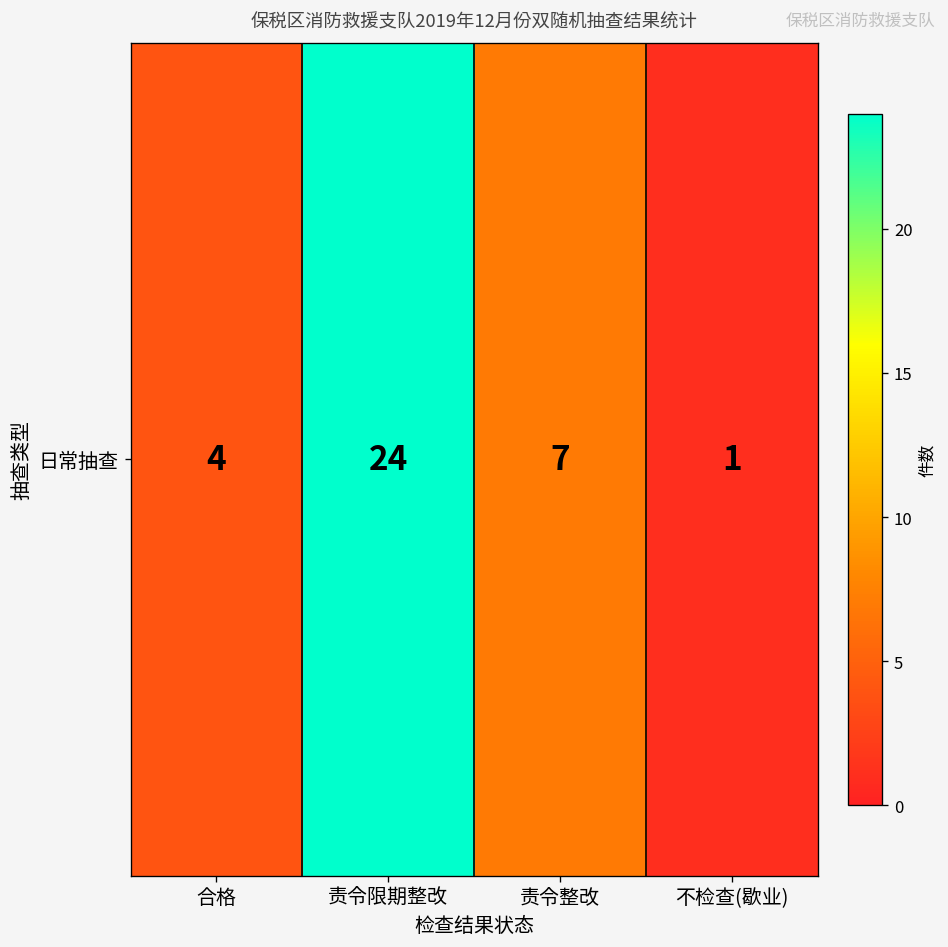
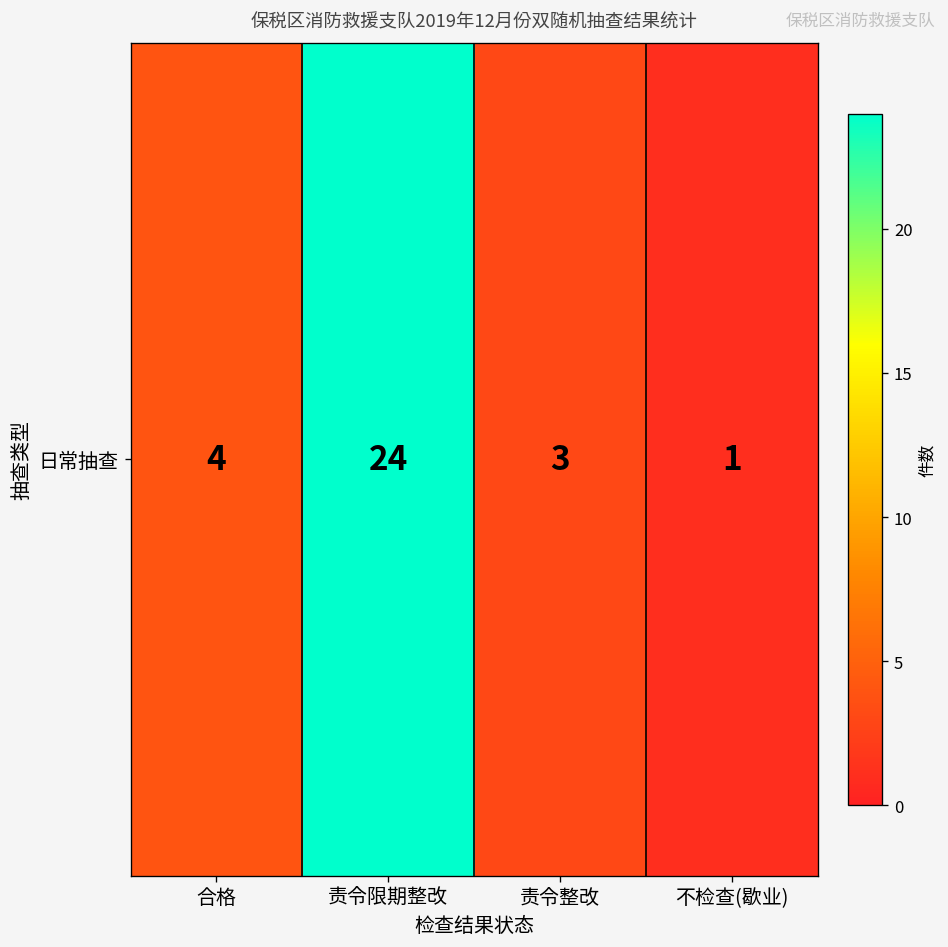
  {
    "日常抽查": {
      "合格": 4,
      "责令限期整改": 24,
-     "责令整改": 7,
+     "责令整改": 3,
      "不检查(歇业)": 1
    }
  }
